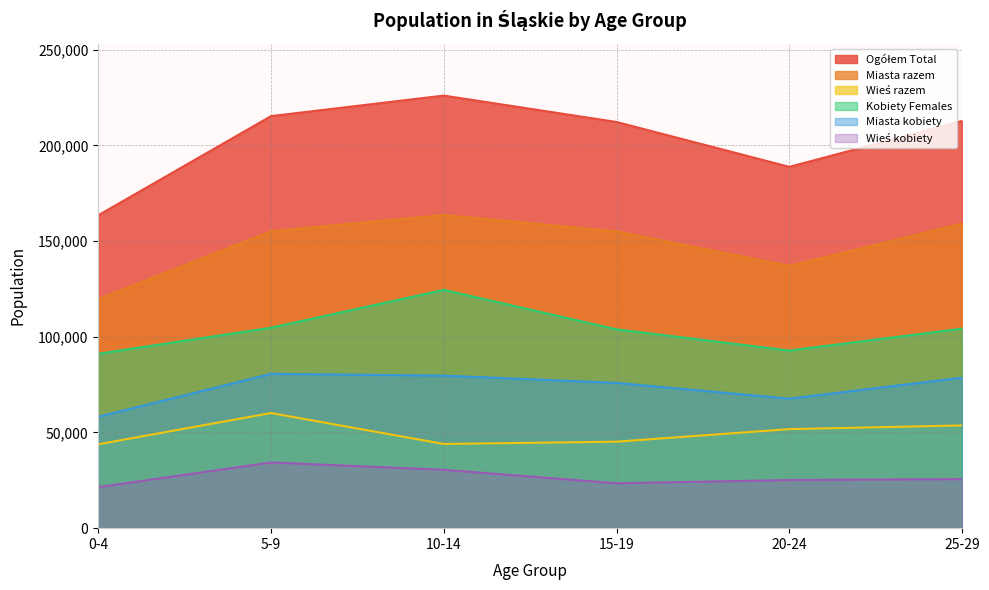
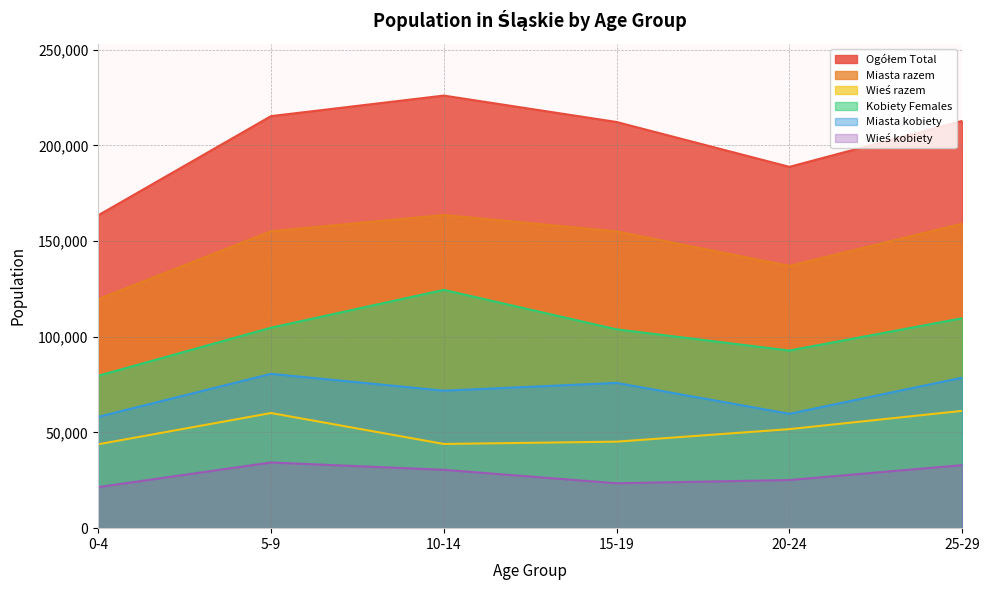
  {
    "Wieś razem": {
      "0-4": "44,000",
      "5-9": "60,000",
      "10-14": "44,000",
      "15-19": "45,000",
      "20-24": "52,000",
-     "25-29": "54,000"
+     "25-29": "61,000"
    },
    "Kobiety Females": {
-     "0-4": "91,000",
+     "0-4": "80,000",
      "5-9": "105,000",
      "10-14": "125,000",
      "15-19": "104,000",
      "20-24": "93,000",
-     "25-29": "104,000"
+     "25-29": "110,000"
    },
    "Miasta kobiety": {
      "0-4": "58,000",
      "5-9": "81,000",
-     "10-14": "80,000",
+     "10-14": "72,000",
      "15-19": "76,000",
-     "20-24": "68,000",
+     "20-24": "60,000",
      "25-29": "79,000"
    },
    "Wieś kobiety": {
      "0-4": "21,000",
      "5-9": "34,000",
      "10-14": "31,000",
      "15-19": "23,000",
      "20-24": "25,000",
-     "25-29": "26,000"
+     "25-29": "33,000"
    }
  }
